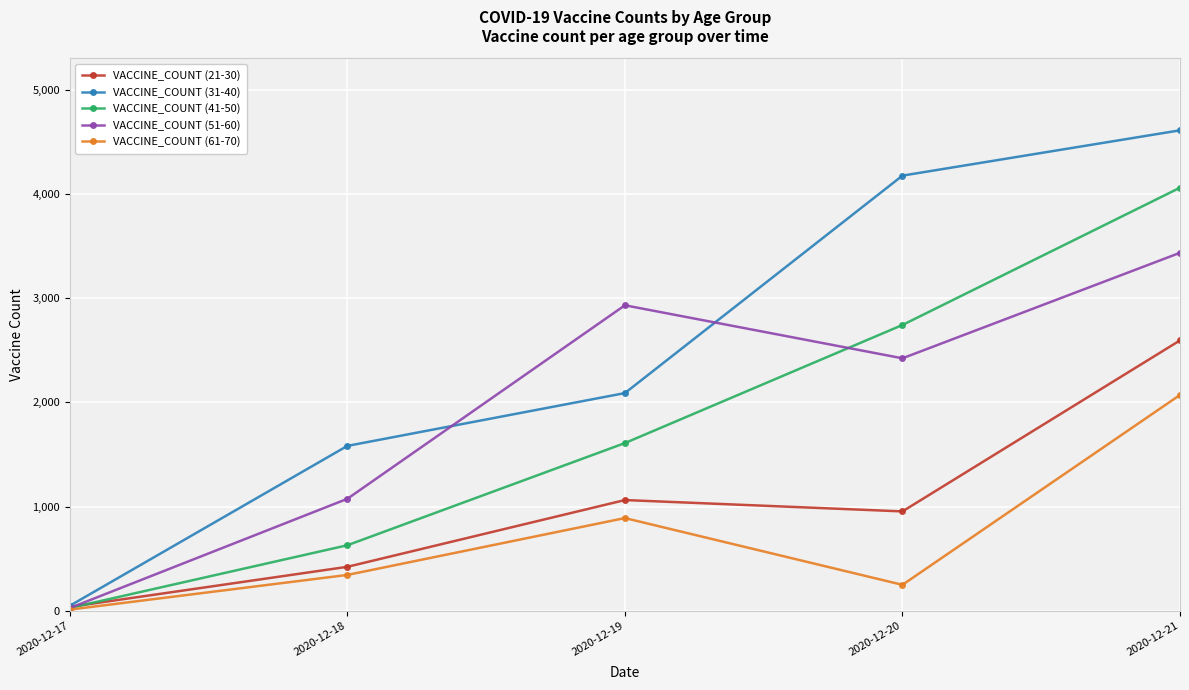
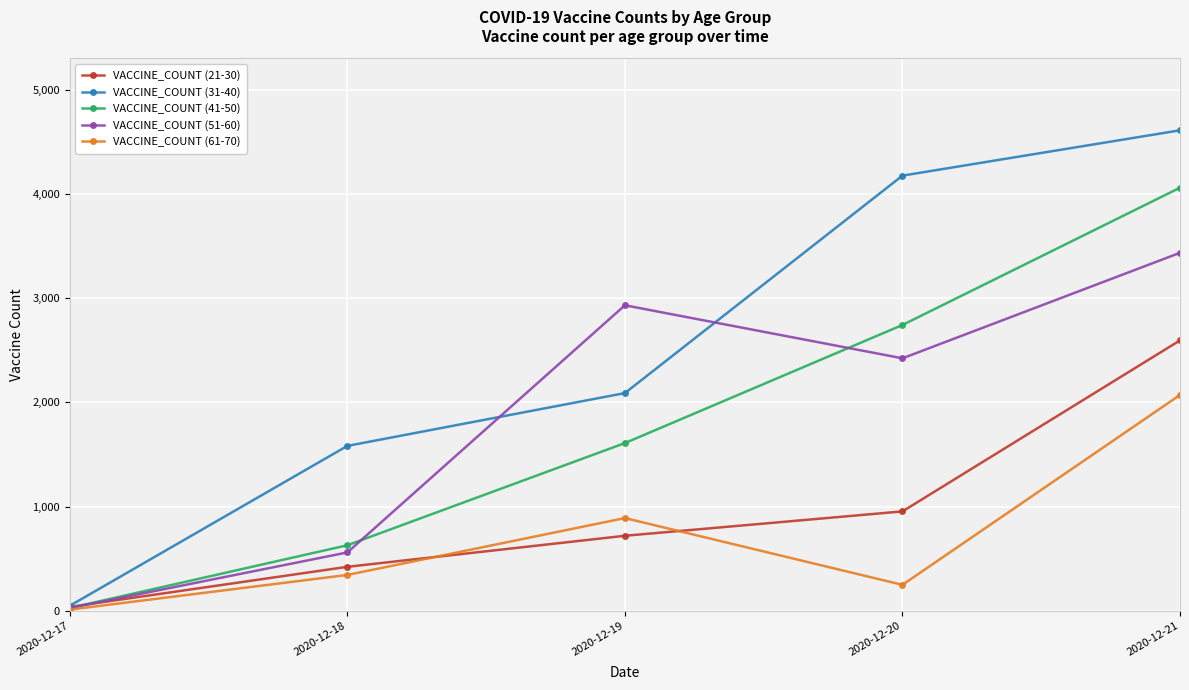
  {
    "VACCINE_COUNT (21-30)": {
      "2020-12-18": "420",
-     "2020-12-19": "1,060",
+     "2020-12-19": "720",
      "2020-12-20": "950",
      "2020-12-21": "2,600"
    },
    "VACCINE_COUNT (31-40)": {
      "2020-12-18": "1,580",
      "2020-12-19": "2,090",
      "2020-12-20": "4,180",
      "2020-12-21": "4,610"
    },
    "VACCINE_COUNT (41-50)": {
      "2020-12-18": "630",
      "2020-12-19": "1,610",
      "2020-12-20": "2,740",
      "2020-12-21": "4,060"
    },
    "VACCINE_COUNT (51-60)": {
-     "2020-12-18": "1,070",
+     "2020-12-18": "560",
      "2020-12-19": "2,930",
      "2020-12-20": "2,420",
      "2020-12-21": "3,440"
    },
    "VACCINE_COUNT (61-70)": {
      "2020-12-18": "340",
      "2020-12-19": "890",
      "2020-12-20": "250",
      "2020-12-21": "2,070"
    }
  }
